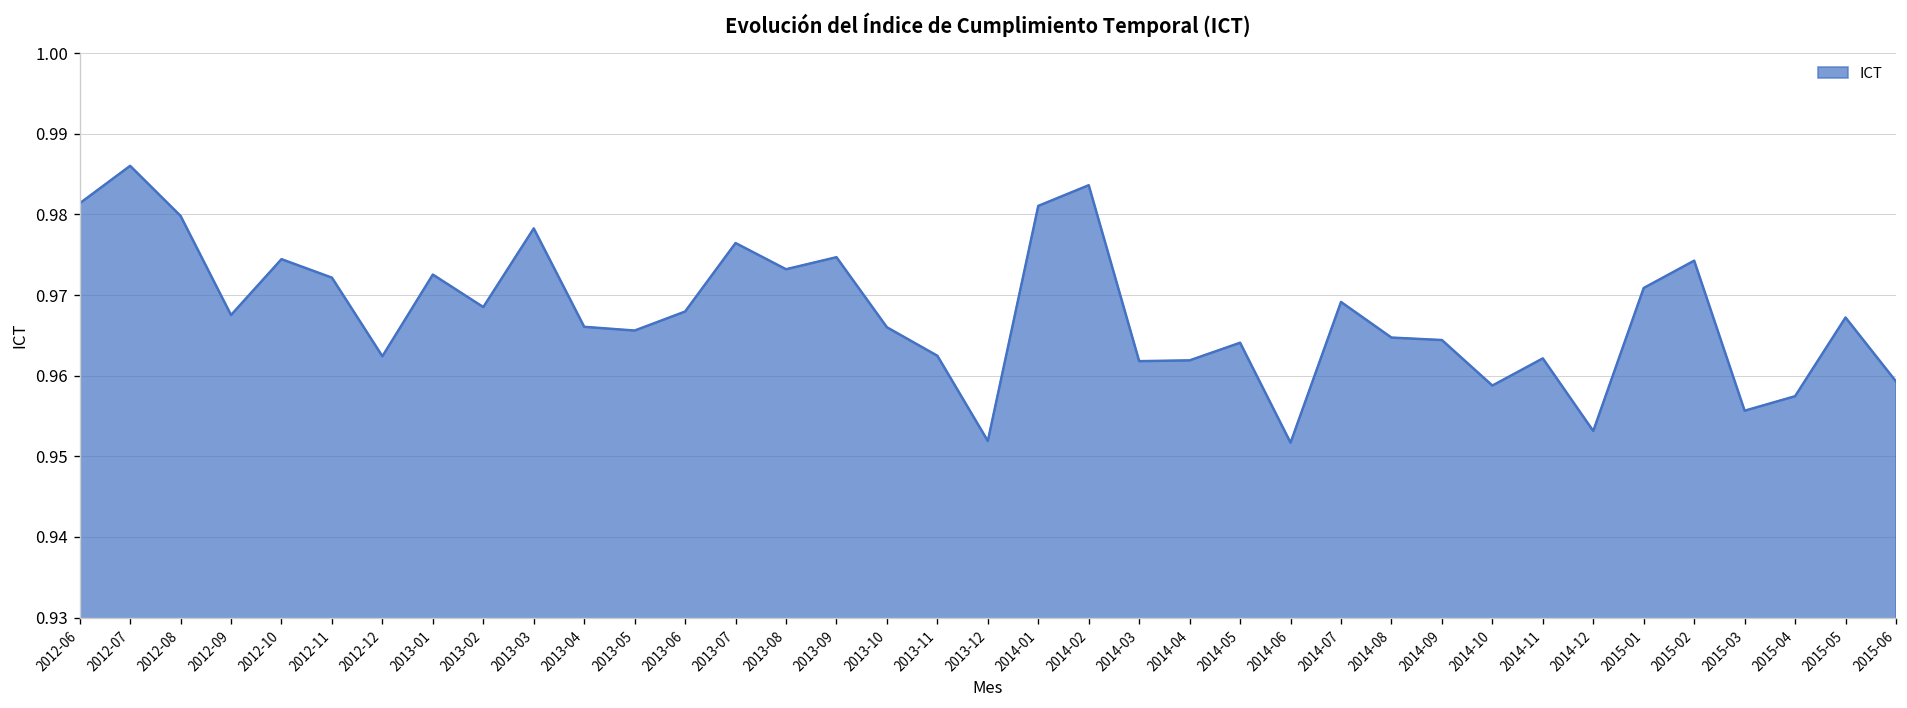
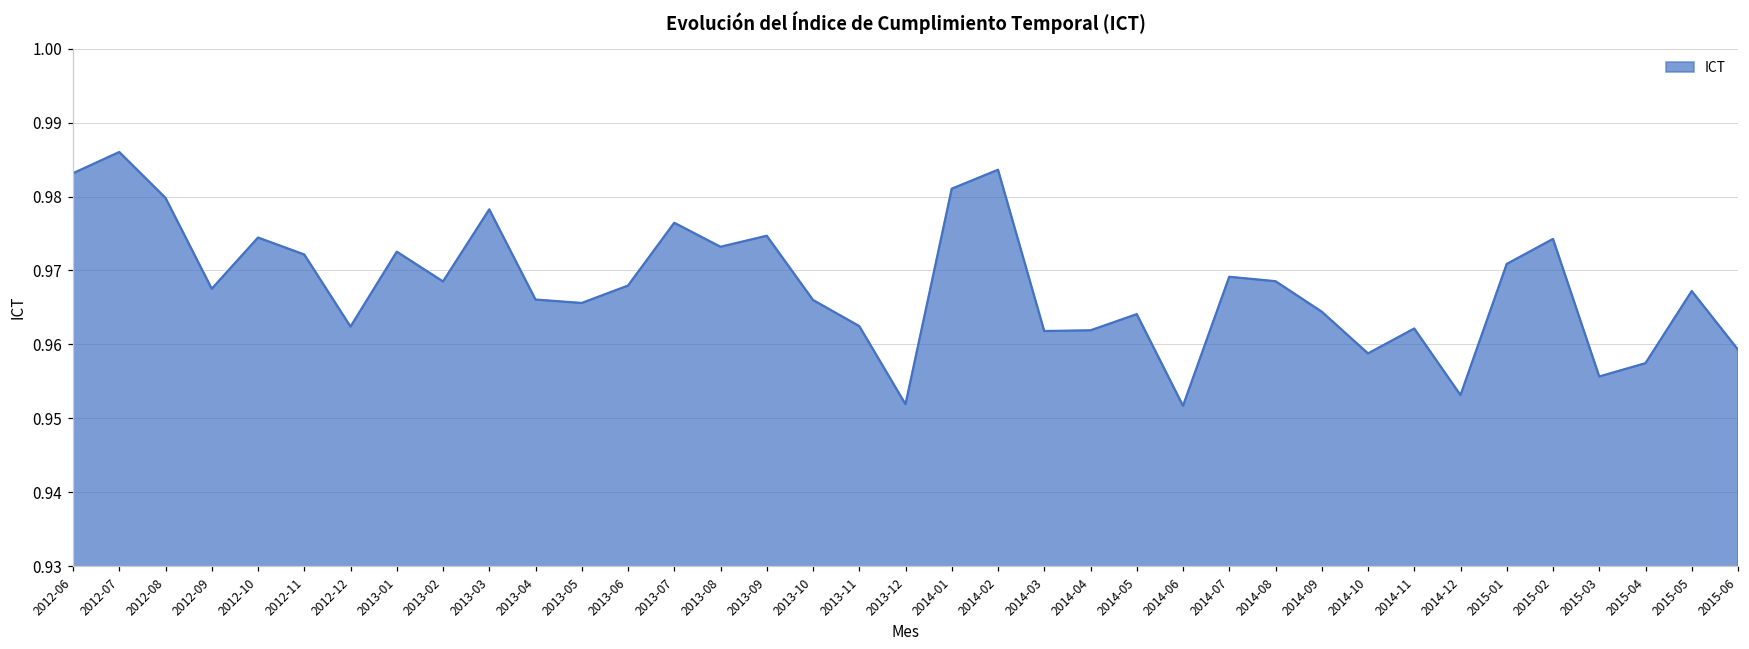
  {
-   "2012-06": 0.981,
+   "2012-06": 0.983,
    "2012-07": 0.986,
    "2012-08": 0.980,
    "2012-09": 0.968,
    "2012-10": 0.974,
    "2012-11": 0.972,
    "2012-12": 0.962,
    "2013-01": 0.973,
    "2013-02": 0.969,
    "2013-03": 0.978,
    "2013-04": 0.966,
    "2013-05": 0.966,
    "2013-06": 0.968,
    "2013-07": 0.976,
    "2013-08": 0.973,
    "2013-09": 0.975,
    "2013-10": 0.966,
    "2013-11": 0.962,
    "2013-12": 0.952,
    "2014-01": 0.981,
    "2014-02": 0.984,
    "2014-03": 0.962,
    "2014-04": 0.962,
    "2014-05": 0.964,
    "2014-06": 0.952,
    "2014-07": 0.969,
-   "2014-08": 0.965,
+   "2014-08": 0.969,
    "2014-09": 0.964,
    "2014-10": 0.959,
    "2014-11": 0.962,
    "2014-12": 0.953,
    "2015-01": 0.971,
    "2015-02": 0.974,
    "2015-03": 0.956,
    "2015-04": 0.957,
    "2015-05": 0.967,
    "2015-06": 0.959
  }
